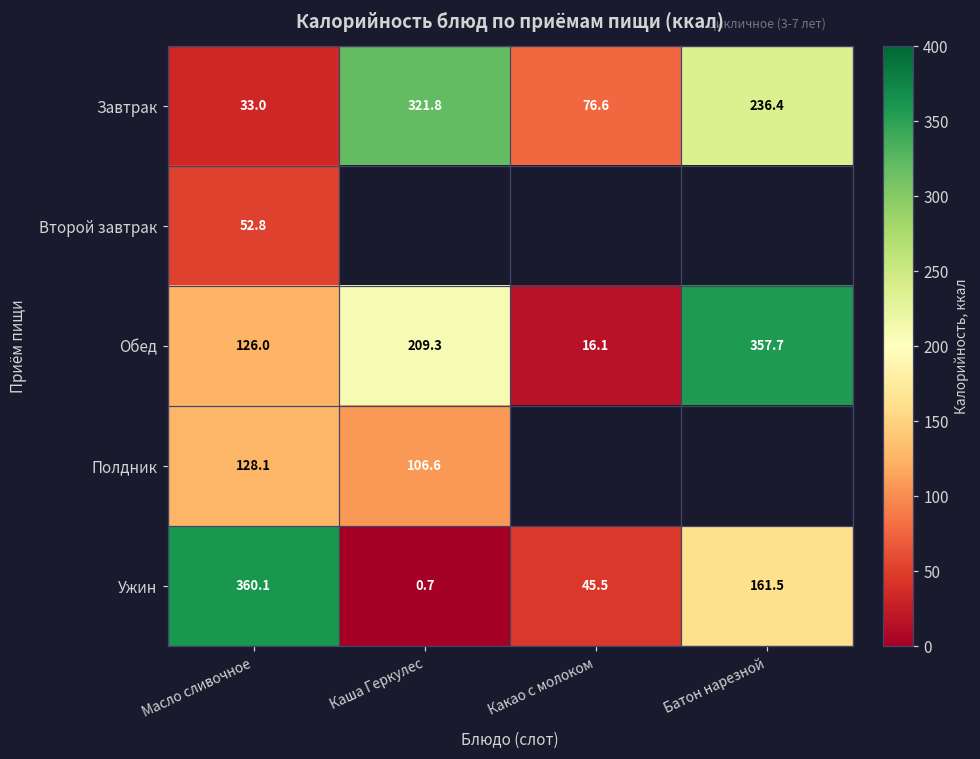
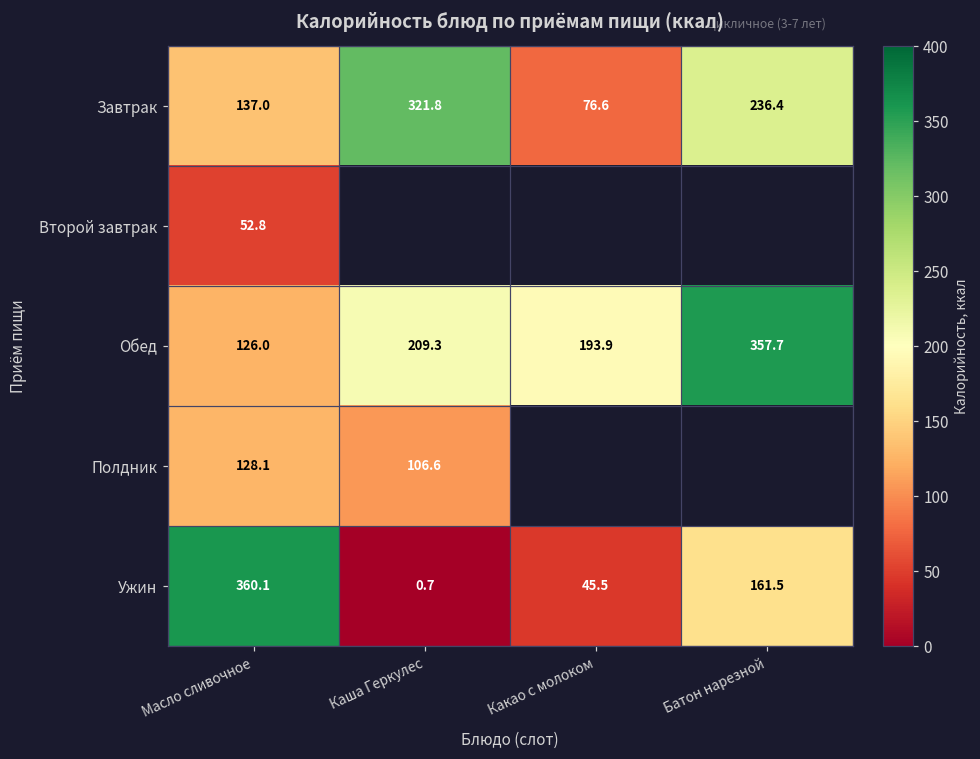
  {
    "Завтрак": {
-     "Масло сливочное": 33.0,
+     "Масло сливочное": 137.0,
      "Каша Геркулес": 321.8,
      "Какао с молоком": 76.6,
      "Батон нарезной": 236.4
    },
    "Второй завтрак": {
      "Масло сливочное": 52.8
    },
    "Обед": {
      "Масло сливочное": 126.0,
      "Каша Геркулес": 209.3,
-     "Какао с молоком": 16.1,
+     "Какао с молоком": 193.9,
      "Батон нарезной": 357.7
    },
    "Полдник": {
      "Масло сливочное": 128.1,
      "Каша Геркулес": 106.6
    },
    "Ужин": {
      "Масло сливочное": 360.1,
      "Каша Геркулес": 0.7,
      "Какао с молоком": 45.5,
      "Батон нарезной": 161.5
    }
  }
